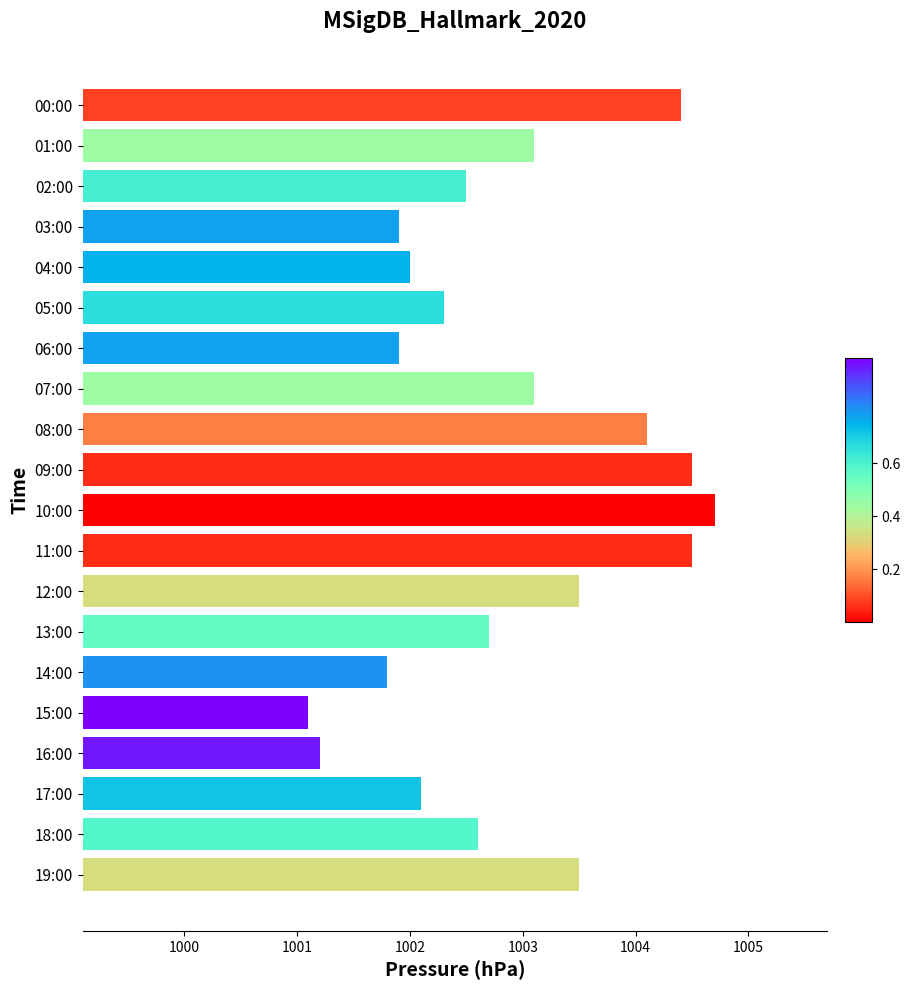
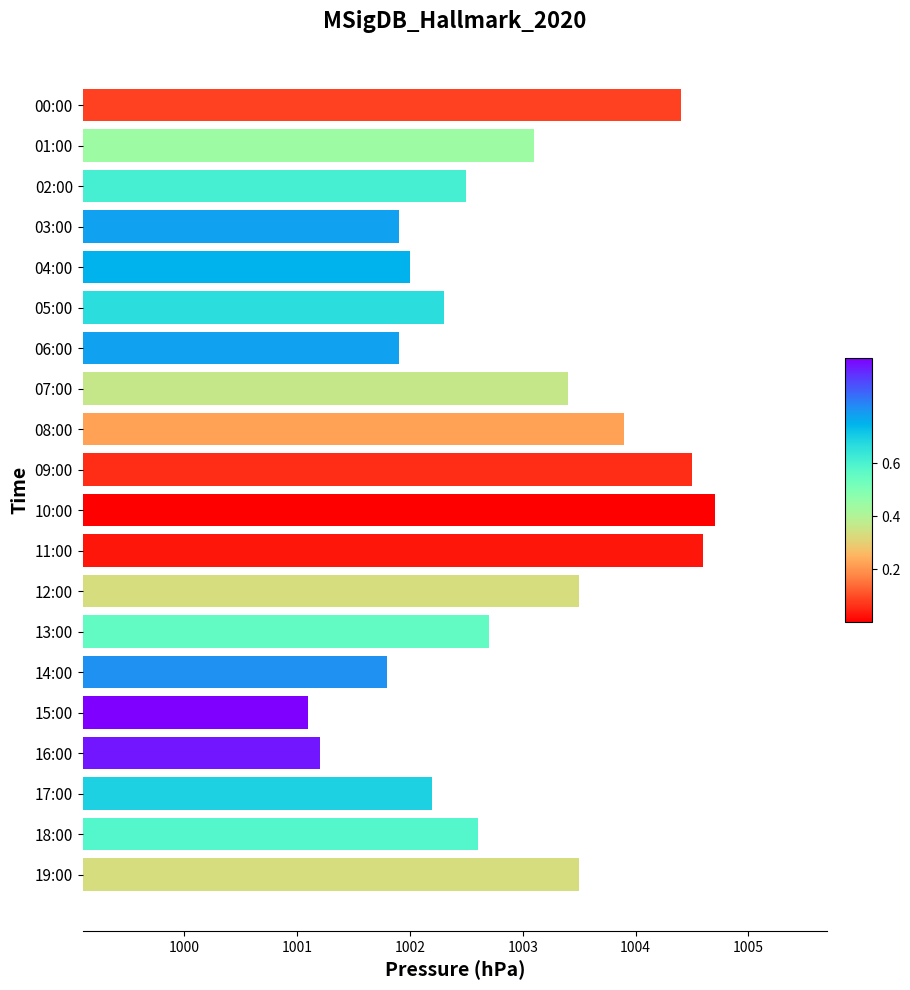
  {
    "00:00": 1004.4,
    "01:00": 1003.1,
    "02:00": 1002.5,
    "03:00": 1001.9,
    "04:00": 1002.0,
    "05:00": 1002.3,
    "06:00": 1001.9,
-   "07:00": 1003.1,
-   "08:00": 1004.1,
+   "07:00": 1003.4,
+   "08:00": 1003.9,
    "09:00": 1004.5,
    "10:00": 1004.7,
-   "11:00": 1004.5,
+   "11:00": 1004.6,
    "12:00": 1003.5,
    "13:00": 1002.7,
    "14:00": 1001.8,
    "15:00": 1001.1,
    "16:00": 1001.2,
-   "17:00": 1002.1,
+   "17:00": 1002.2,
    "18:00": 1002.6,
    "19:00": 1003.5
  }
